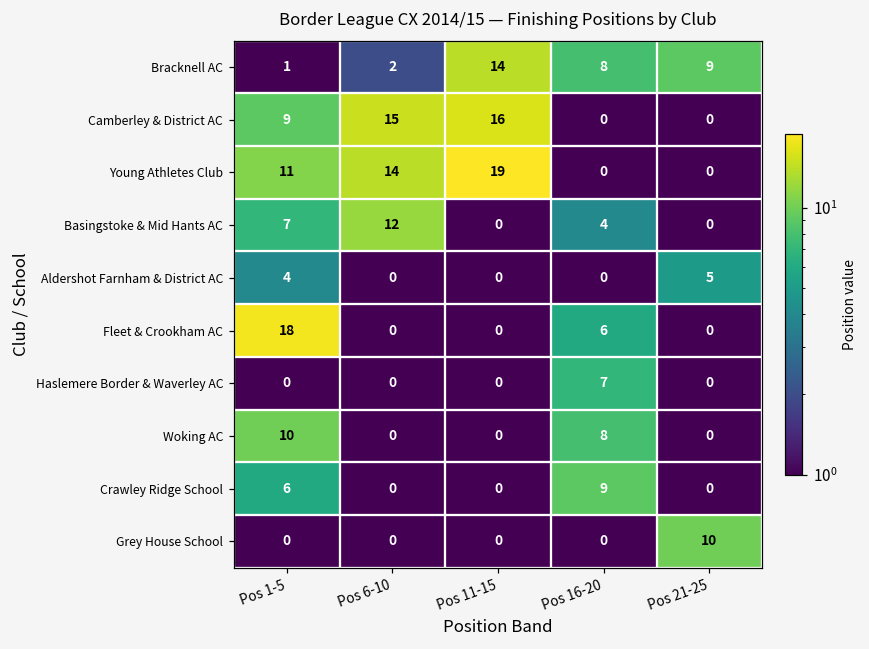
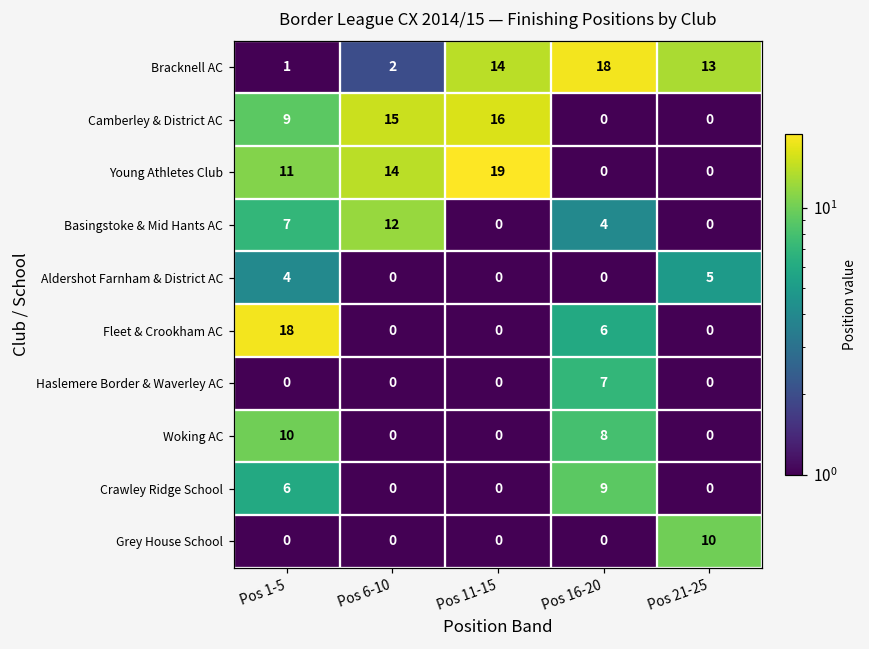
  {
    "Bracknell AC": {
      "Pos 1-5": 1,
      "Pos 6-10": 2,
      "Pos 11-15": 14,
-     "Pos 16-20": 8,
-     "Pos 21-25": 9
+     "Pos 16-20": 18,
+     "Pos 21-25": 13
    },
    "Camberley & District AC": {
      "Pos 1-5": 9,
      "Pos 6-10": 15,
      "Pos 11-15": 16
    },
    "Young Athletes Club": {
      "Pos 1-5": 11,
      "Pos 6-10": 14,
      "Pos 11-15": 19
    },
    "Basingstoke & Mid Hants AC": {
      "Pos 1-5": 7,
      "Pos 6-10": 12,
      "Pos 16-20": 4
    },
    "Aldershot Farnham & District AC": {
      "Pos 1-5": 4,
      "Pos 21-25": 5
    },
    "Fleet & Crookham AC": {
      "Pos 1-5": 18,
      "Pos 16-20": 6
    },
    "Haslemere Border & Waverley AC": {
      "Pos 16-20": 7
    },
    "Woking AC": {
      "Pos 1-5": 10,
      "Pos 16-20": 8
    },
    "Crawley Ridge School": {
      "Pos 1-5": 6,
      "Pos 16-20": 9
    },
    "Grey House School": {
      "Pos 21-25": 10
    }
  }
